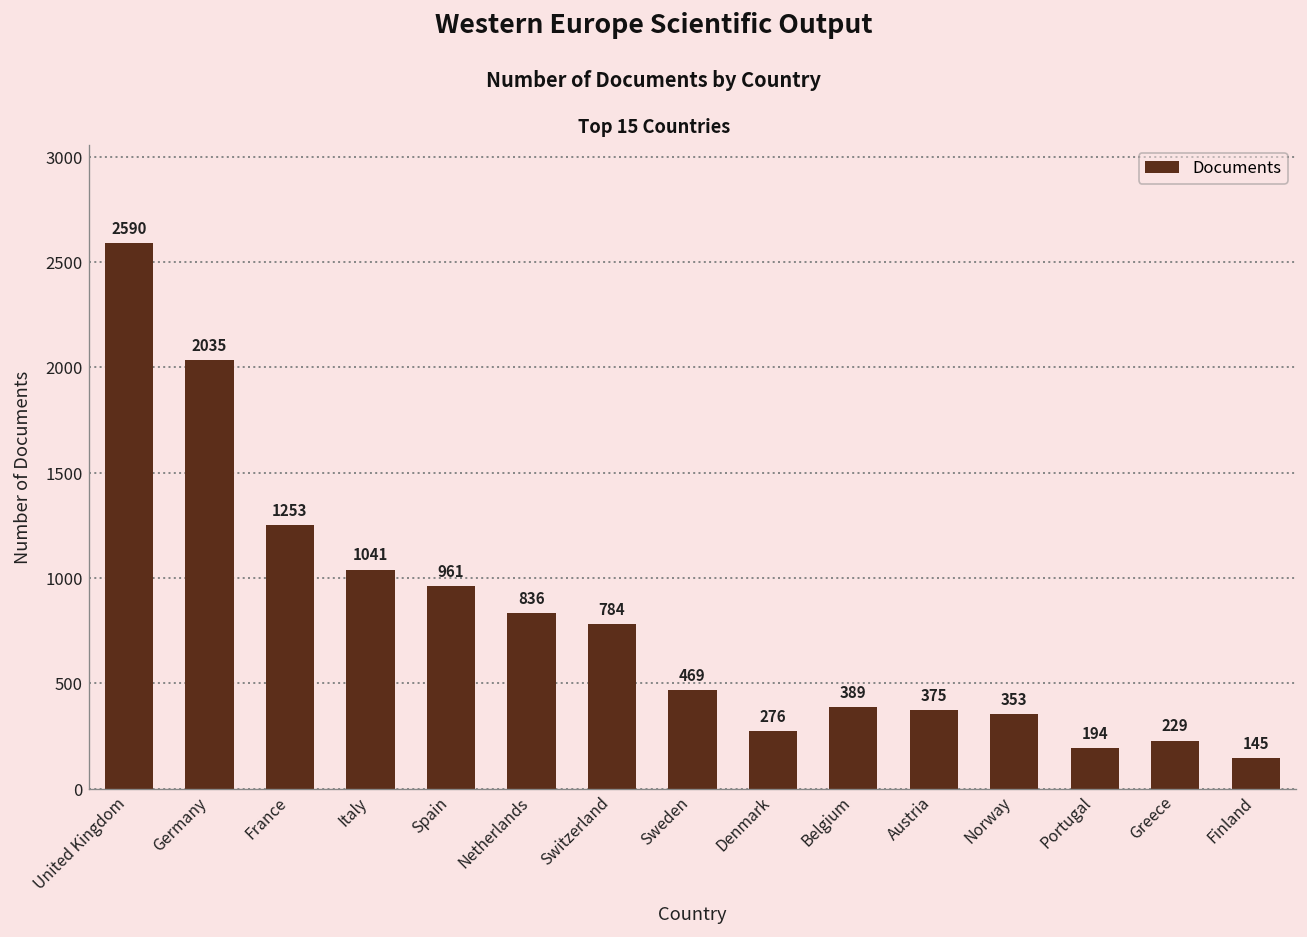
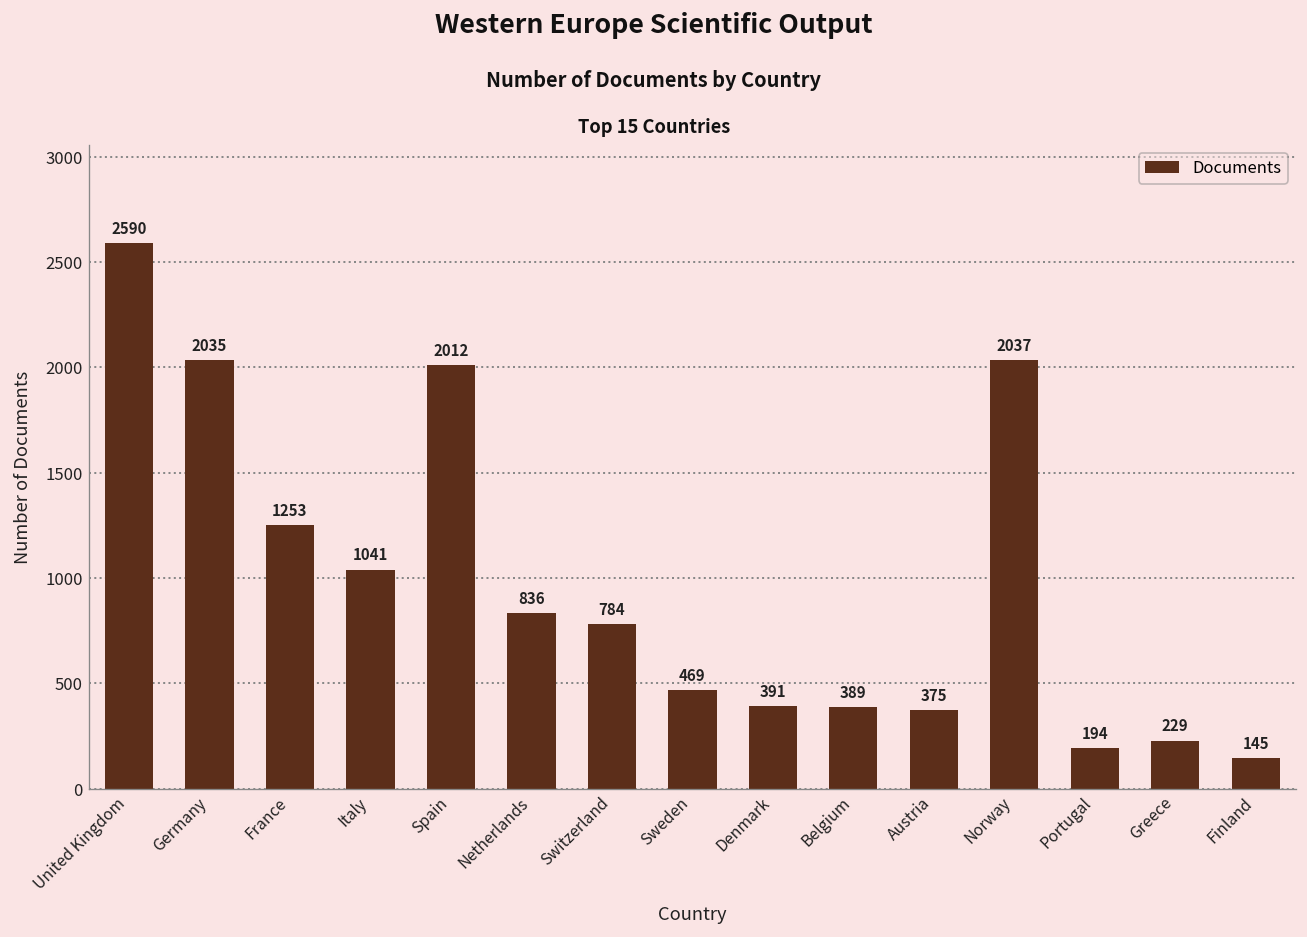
  {
    "United Kingdom": 2590,
    "Germany": 2035,
    "France": 1253,
    "Italy": 1041,
-   "Spain": 961,
+   "Spain": 2012,
    "Netherlands": 836,
    "Switzerland": 784,
    "Sweden": 469,
-   "Denmark": 276,
+   "Denmark": 391,
    "Belgium": 389,
    "Austria": 375,
-   "Norway": 353,
+   "Norway": 2037,
    "Portugal": 194,
    "Greece": 229,
    "Finland": 145
  }
